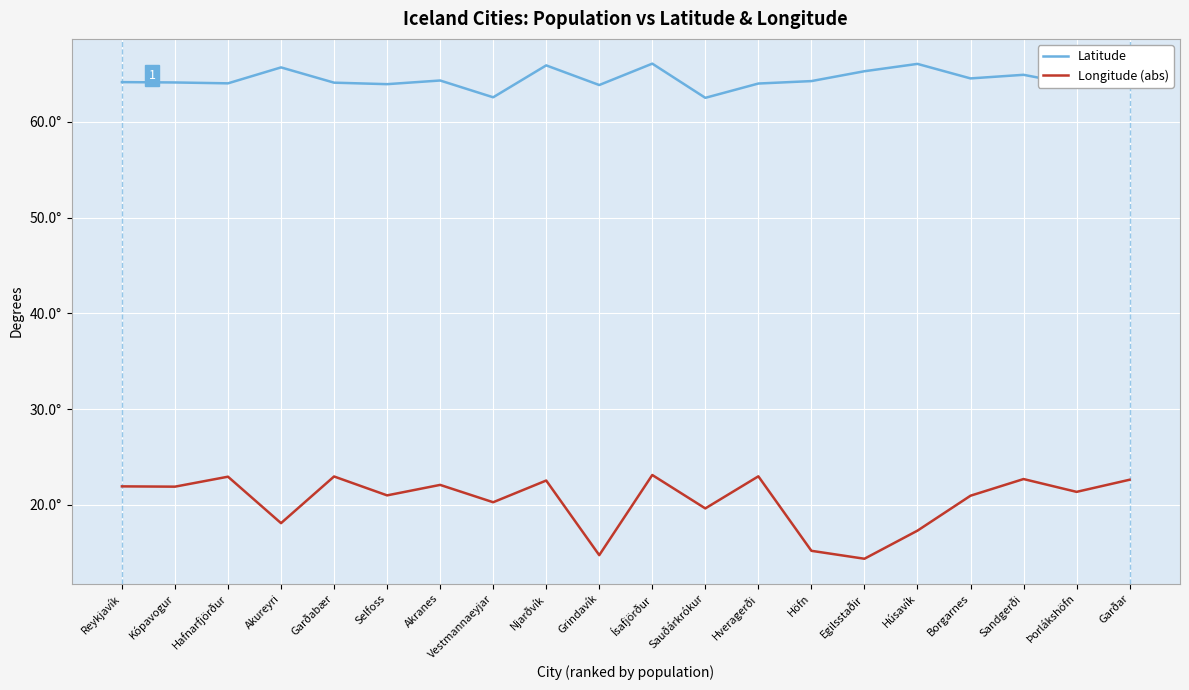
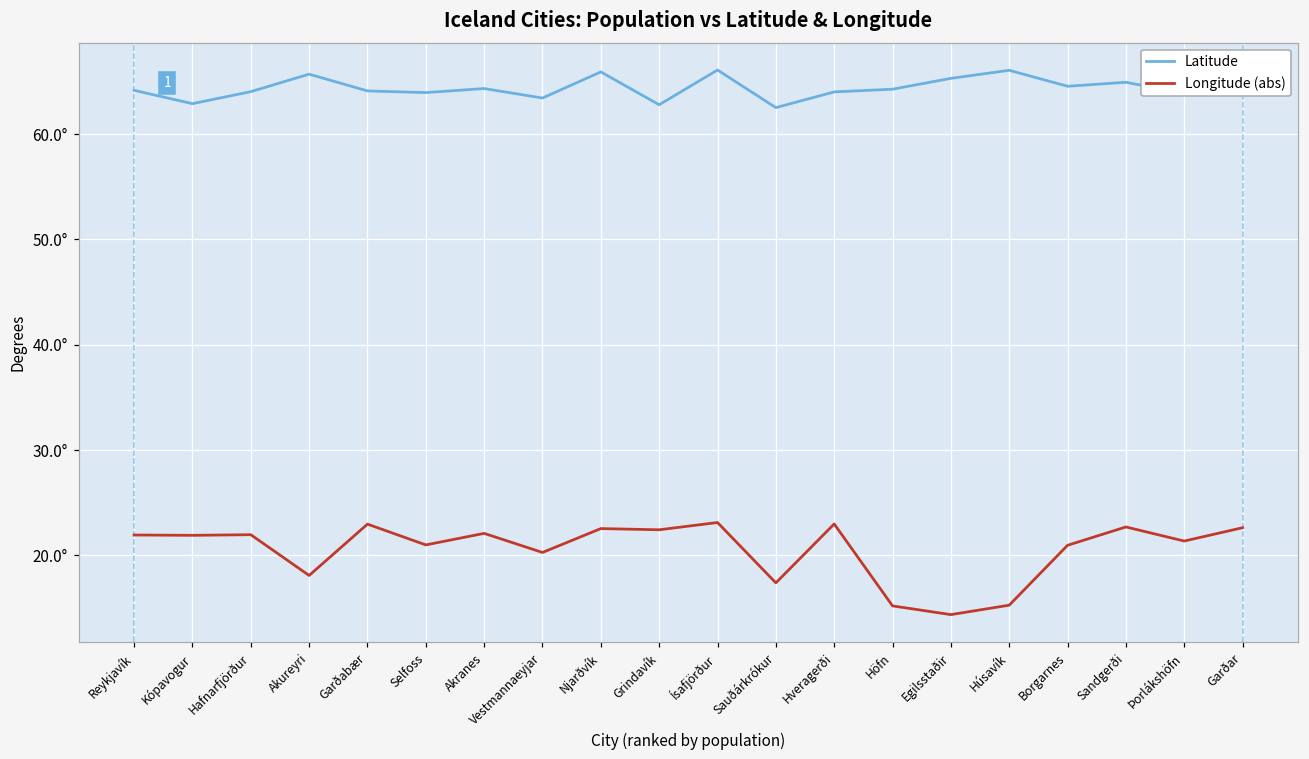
  {
    "Latitude": {
      "Reykjavík": "64°",
-     "Kópavogur": "64°",
+     "Kópavogur": "63°",
      "Hafnarfjörður": "64°",
      "Akureyri": "66°",
      "Garðabær": "64°",
      "Selfoss": "64°",
      "Akranes": "64°",
-     "Vestmannaeyjar": "62.6°",
+     "Vestmannaeyjar": "63.4°",
      "Njarðvík": "66°",
-     "Grindavík": "64°",
+     "Grindavík": "63°",
      "Ísafjörður": "66°",
      "Sauðárkrókur": "63°",
      "Hveragerði": "64°",
      "Höfn": "64°",
      "Egilsstaðir": "65°",
      "Húsavík": "66°",
      "Borgarnes": "65°",
      "Sandgerði": "65°"
    },
    "Longitude (abs)": {
      "Reykjavík": "22°",
      "Kópavogur": "22°",
-     "Hafnarfjörður": "23°",
+     "Hafnarfjörður": "22°",
      "Akureyri": "18°",
      "Garðabær": "23°",
      "Selfoss": "21°",
      "Akranes": "22°",
      "Vestmannaeyjar": "20°",
      "Njarðvík": "23°",
-     "Grindavík": "15°",
+     "Grindavík": "22°",
      "Ísafjörður": "23°",
-     "Sauðárkrókur": "20°",
+     "Sauðárkrókur": "17°",
      "Hveragerði": "23°",
      "Höfn": "15°",
      "Egilsstaðir": "14°",
-     "Húsavík": "17°",
+     "Húsavík": "15°",
      "Borgarnes": "21°",
      "Sandgerði": "23°",
      "Þorlákshöfn": "21°",
      "Garðar": "23°"
    }
  }
